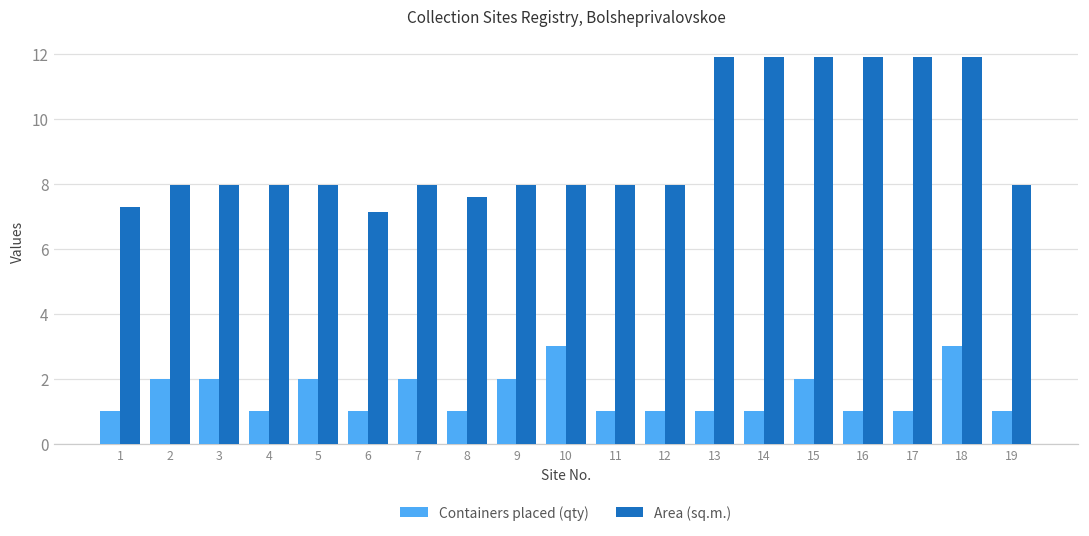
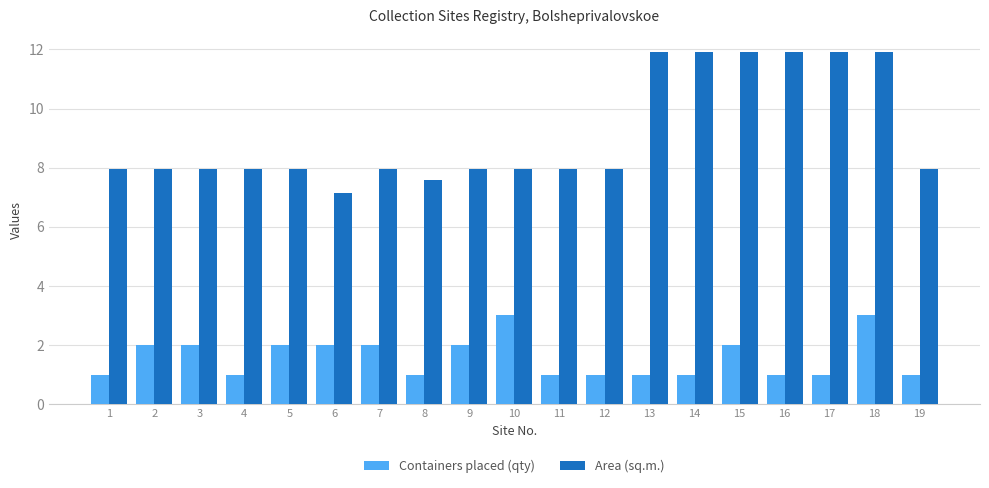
  {
    "Containers placed (qty)": {
      "1": 1,
      "2": 2,
      "3": 2,
      "4": 1,
      "5": 2,
-     "6": 1,
+     "6": 2,
      "7": 2,
      "8": 1,
      "9": 2,
      "10": 3,
      "11": 1,
      "12": 1,
      "13": 1,
      "14": 1,
      "15": 2,
      "16": 1,
      "17": 1,
      "18": 3,
      "19": 1
    },
    "Area (sq.m.)": {
-     "1": 7.3,
+     "1": 8.0,
      "2": 8.0,
      "3": 8.0,
      "4": 8.0,
      "5": 8.0,
      "6": 7.1,
      "7": 8.0,
      "8": 7.6,
      "9": 8.0,
      "10": 8.0,
      "11": 8.0,
      "12": 8.0,
      "13": 11.9,
      "14": 11.9,
      "15": 11.9,
      "16": 11.9,
      "17": 11.9,
      "18": 11.9,
      "19": 8.0
    }
  }
